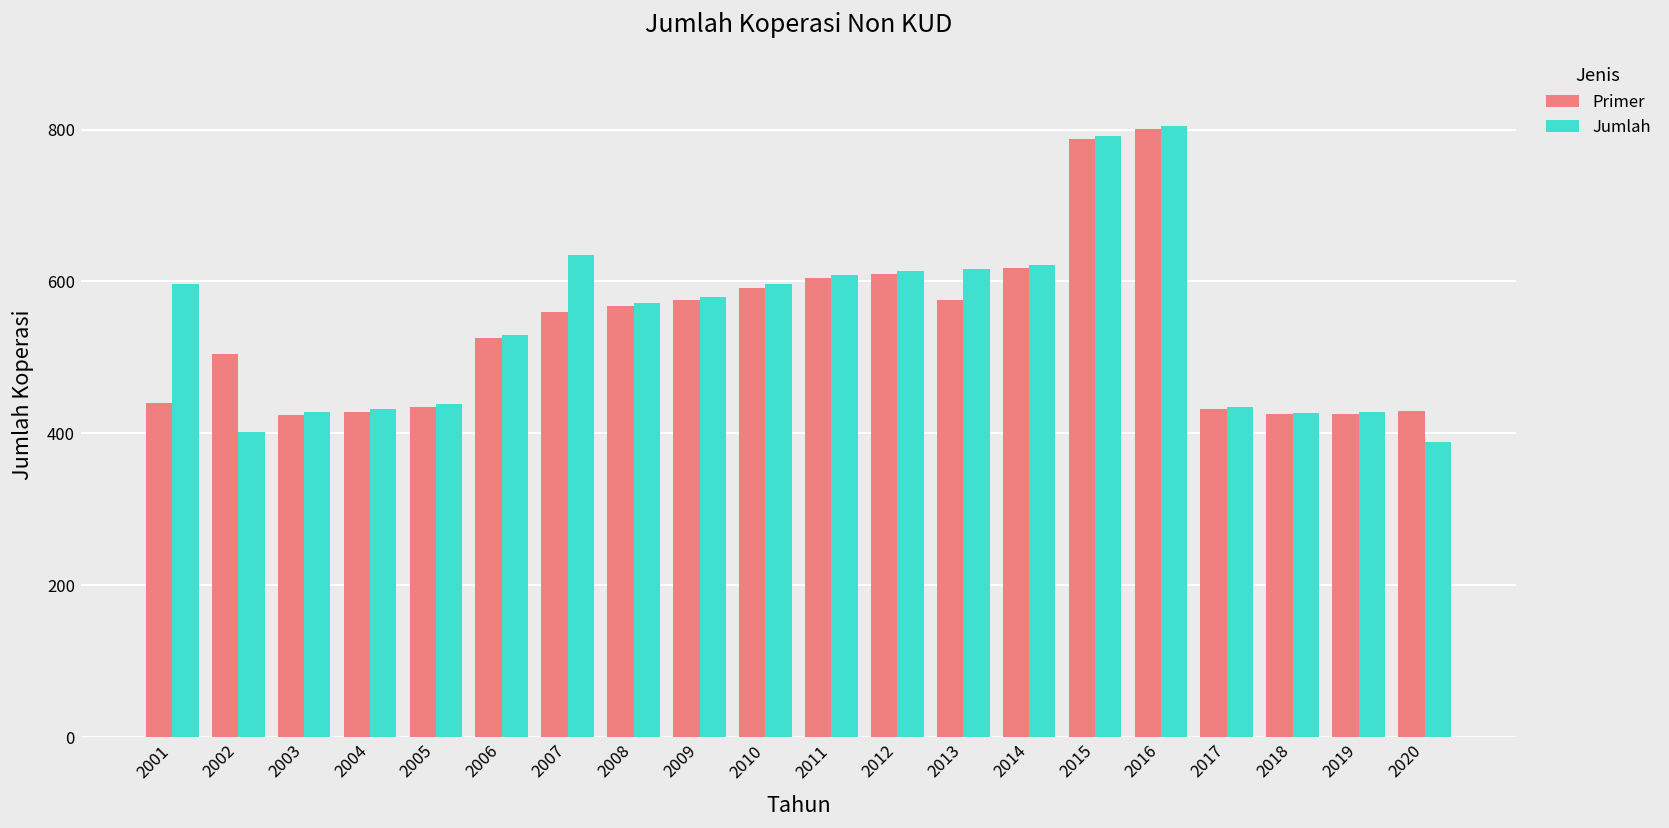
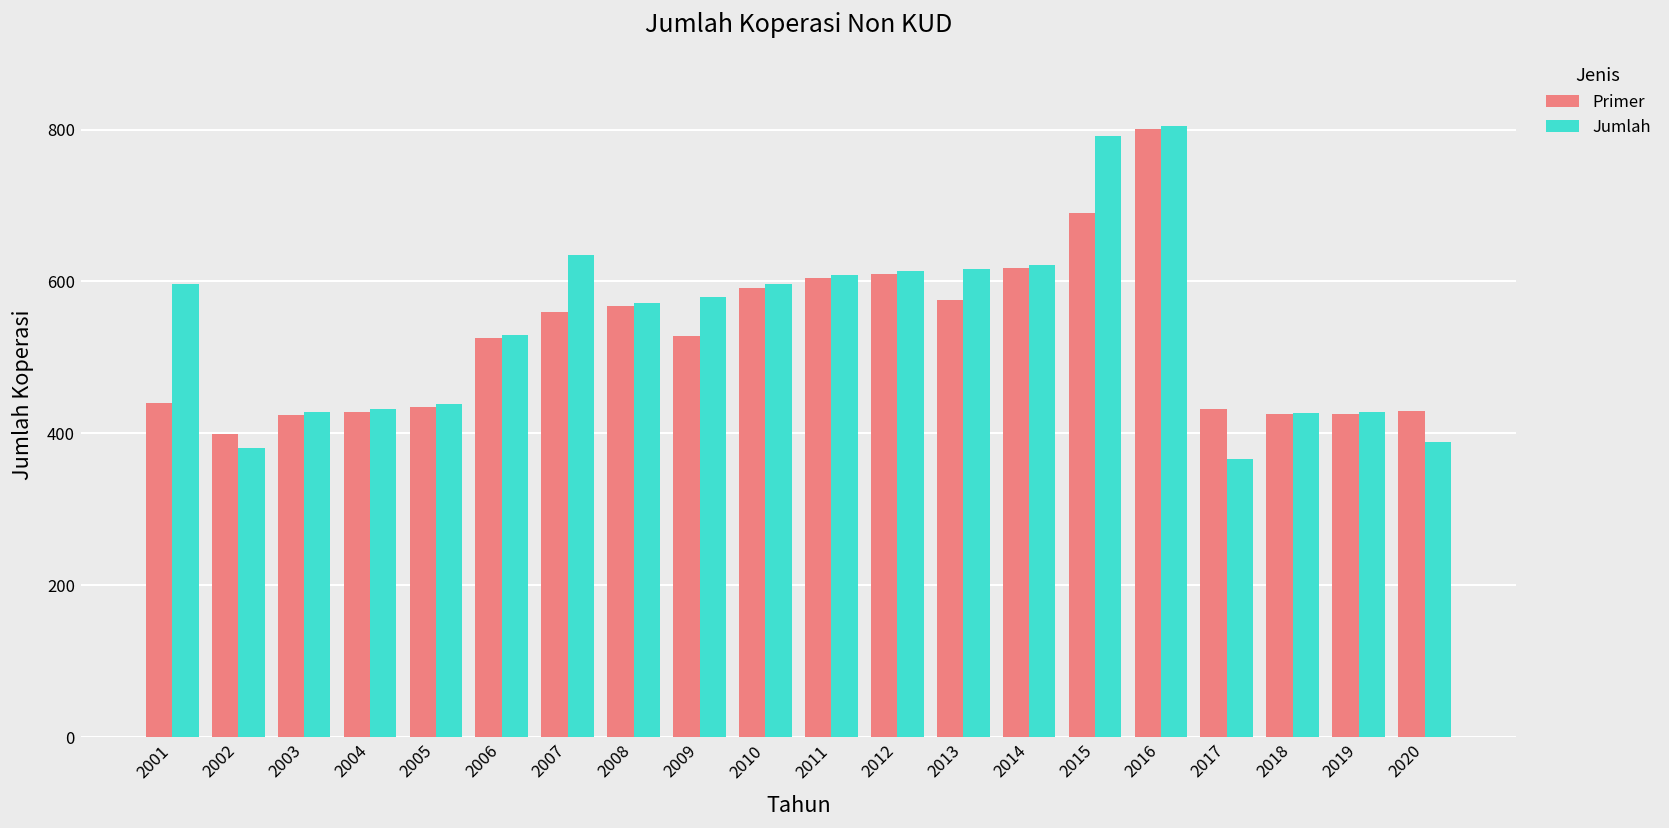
  {
    "Primer": {
      "2001": 440,
-     "2002": 500,
+     "2002": 400,
      "2003": 420,
      "2004": 430,
      "2005": 430,
      "2006": 530,
      "2007": 560,
      "2008": 570,
-     "2009": 580,
+     "2009": 530,
      "2010": 590,
      "2011": 610,
      "2012": 610,
      "2013": 580,
      "2014": 620,
-     "2015": 790,
+     "2015": 690,
      "2016": 800,
      "2017": 430,
      "2018": 430,
      "2019": 430,
      "2020": 430
    },
    "Jumlah": {
      "2001": 600,
-     "2002": 400,
+     "2002": 380,
      "2003": 430,
      "2004": 430,
      "2005": 440,
      "2006": 530,
      "2007": 640,
      "2008": 570,
      "2009": 580,
      "2010": 600,
      "2011": 610,
      "2012": 610,
      "2013": 620,
      "2014": 620,
      "2015": 790,
      "2016": 810,
-     "2017": 430,
+     "2017": 370,
      "2018": 430,
      "2019": 430,
      "2020": 390
    }
  }
